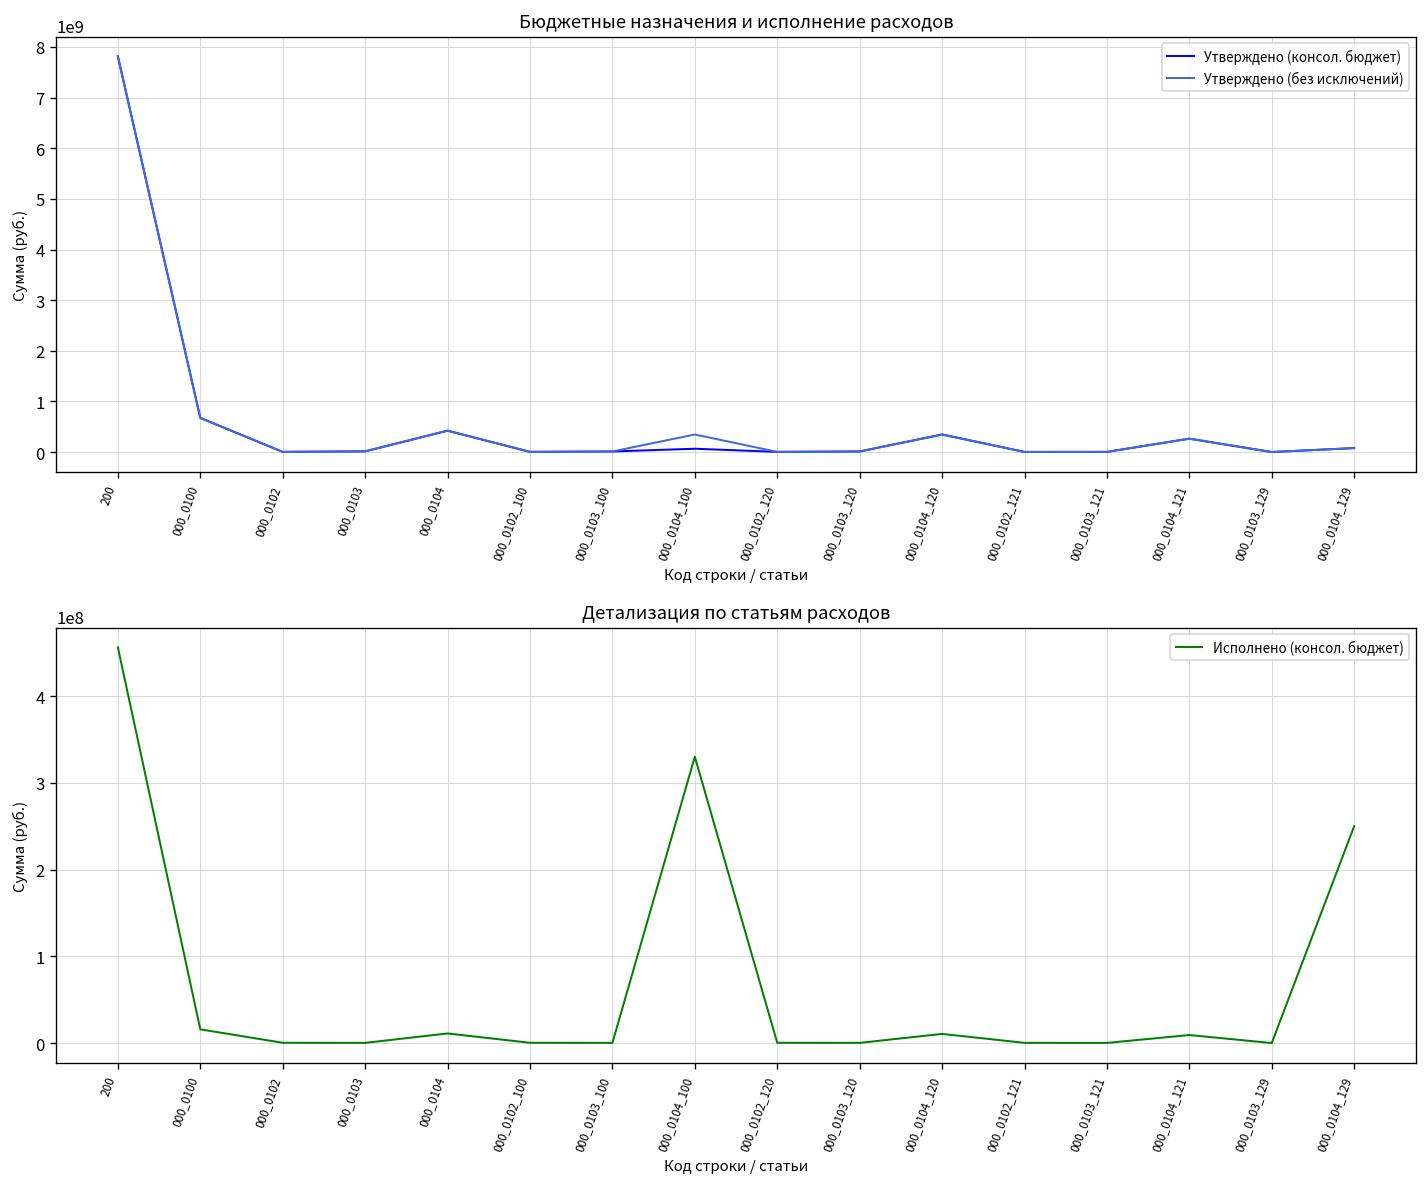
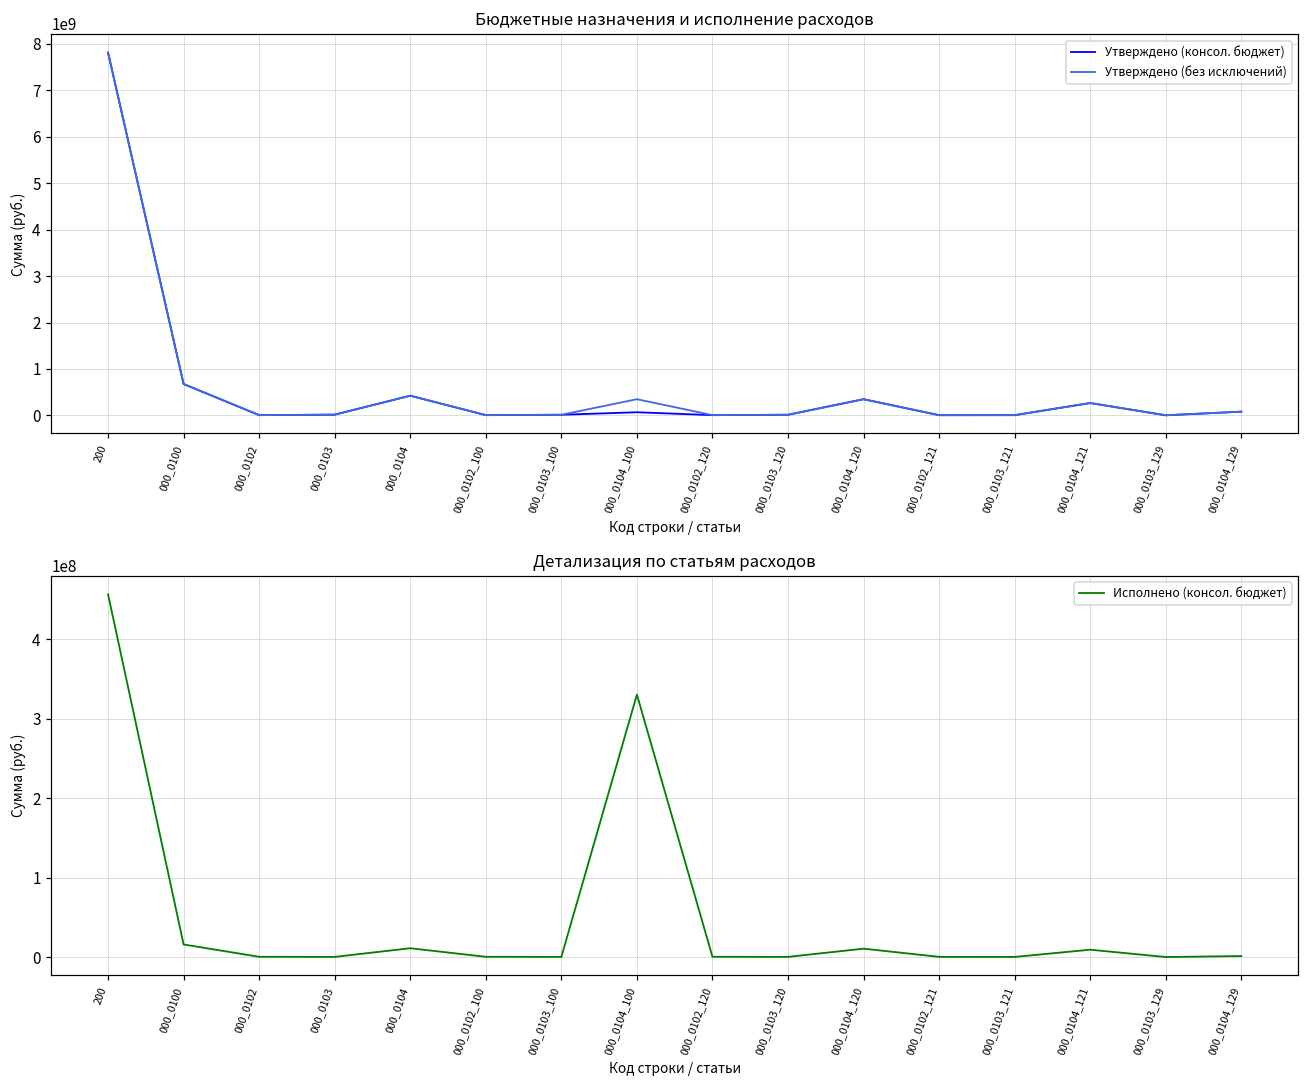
  {
    "Бюджетные назначения и исполнение расходов": {
      "Утверждено (консол. бюджет)": {
        "000_0104_100": 100000000
      },
      "Утверждено (без исключений)": {
        "000_0104_100": 300000000
      }
    },
    "Детализация по статьям расходов": {
      "200": 460000000,
      "000_0100": 20000000,
      "000_0102": 0,
      "000_0103": 0,
      "000_0104": 10000000,
      "000_0102_100": 0,
      "000_0103_100": 0,
      "000_0104_100": 330000000,
      "000_0102_120": 0,
      "000_0103_120": 0,
      "000_0104_120": 10000000,
      "000_0102_121": 0,
      "000_0103_121": 0,
      "000_0104_121": 10000000,
      "000_0103_129": 0,
-     "000_0104_129": 250000000
+     "000_0104_129": 0
    }
  }
